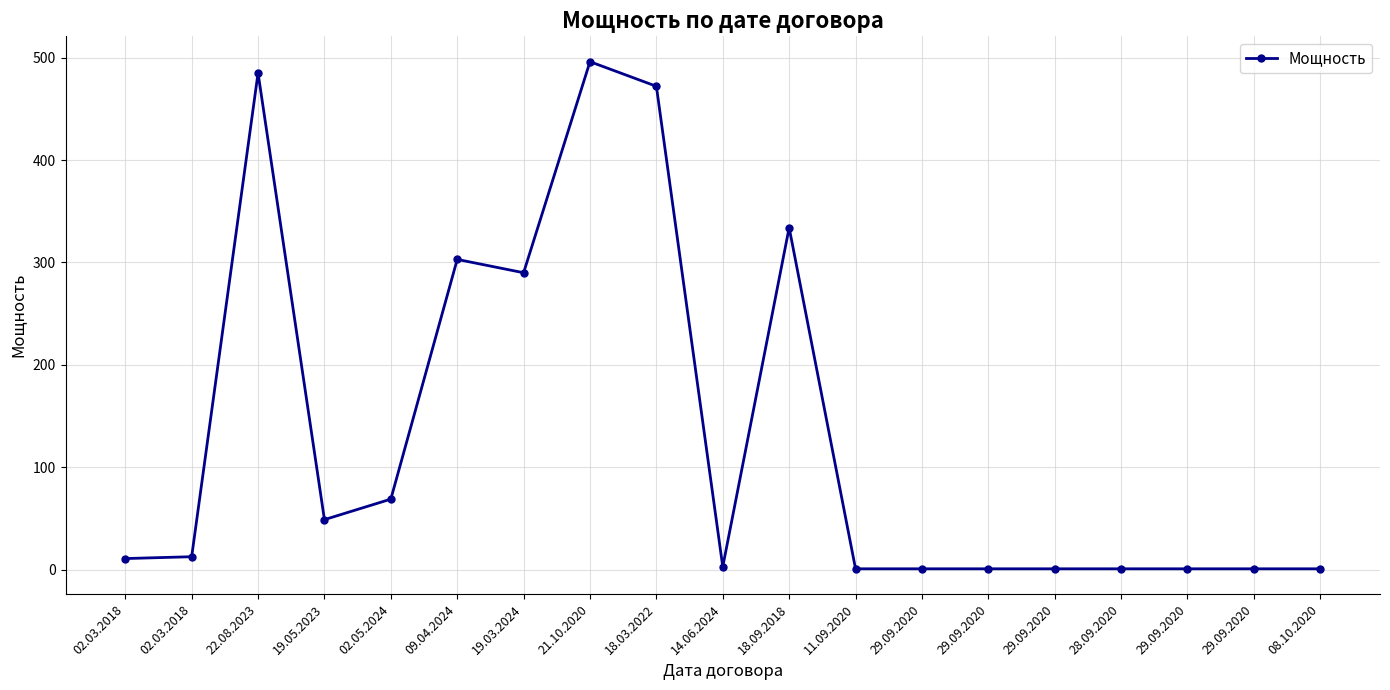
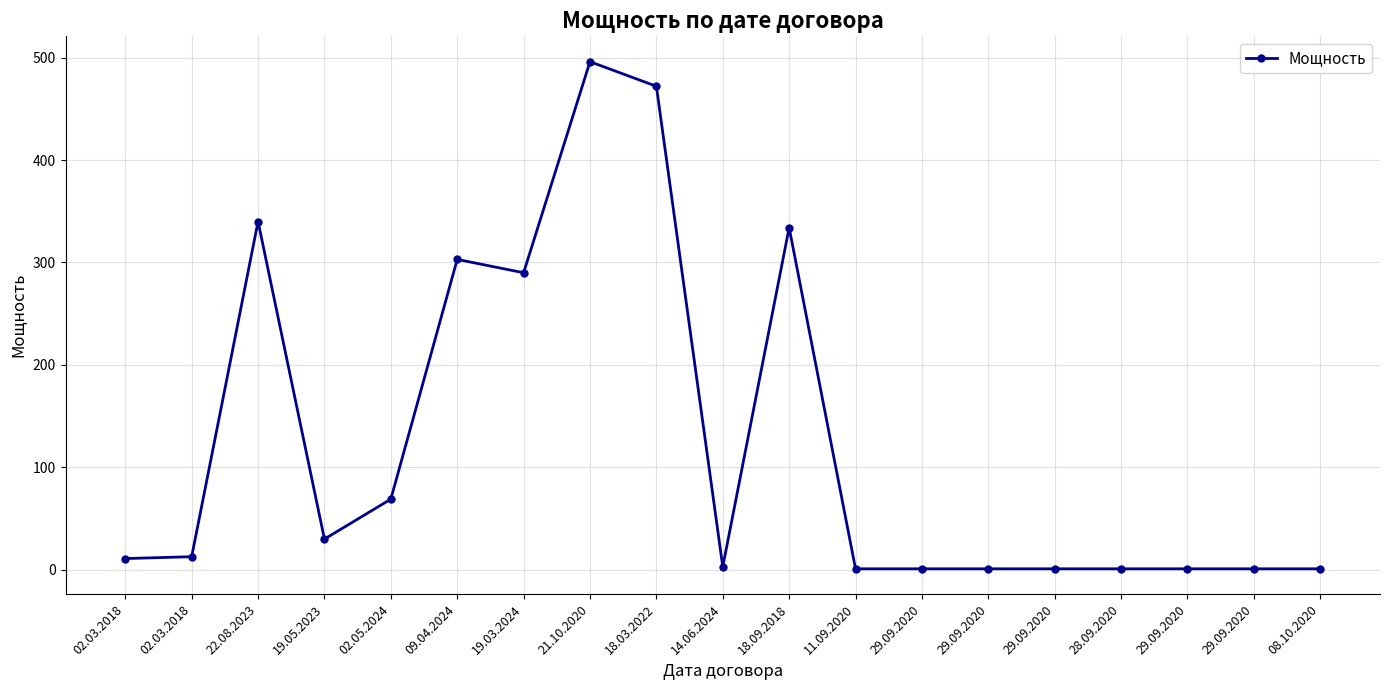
  {
-   "22.08.2023": 485,
-   "19.05.2023": 49,
+   "22.08.2023": 340,
+   "19.05.2023": 30,
    "02.05.2024": 69,
    "09.04.2024": 303,
    "19.03.2024": 290,
    "21.10.2020": 496,
    "18.03.2022": 472,
    "14.06.2024": 3,
    "18.09.2018": 334,
    "11.09.2020": 1,
    "28.09.2020": 1,
    "08.10.2020": 1
  }
